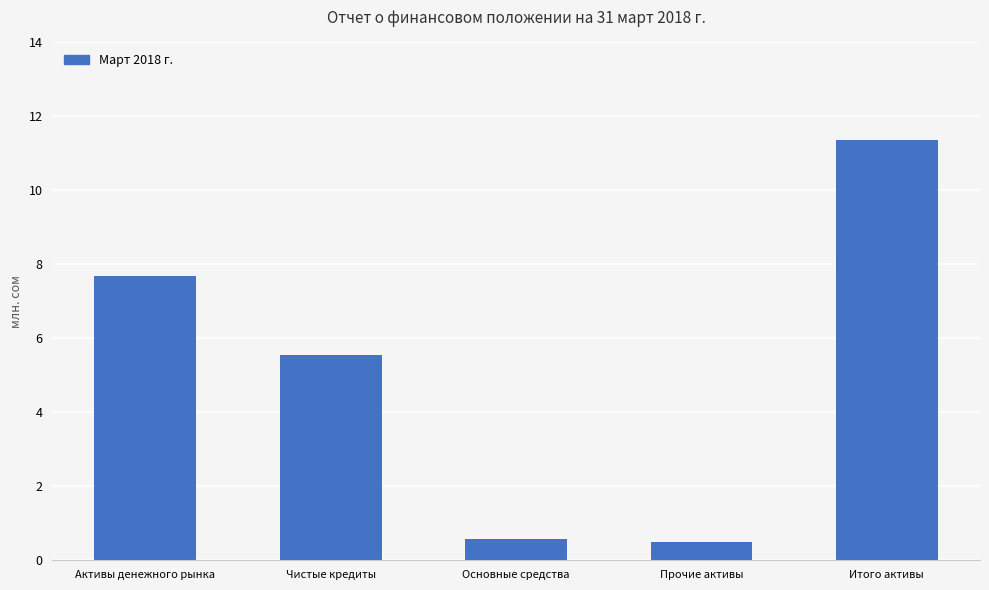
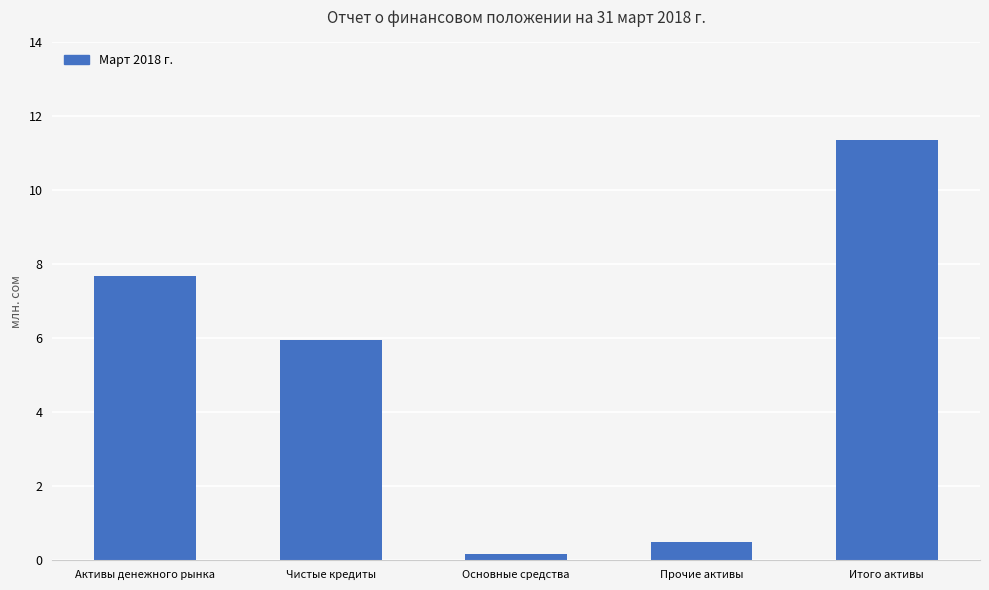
  {
    "Активы денежного рынка": 7.7,
-   "Чистые кредиты": 5.6,
-   "Основные средства": 0.6,
+   "Чистые кредиты": 5.9,
+   "Основные средства": 0.2,
    "Прочие активы": 0.5,
    "Итого активы": 11.4
  }
